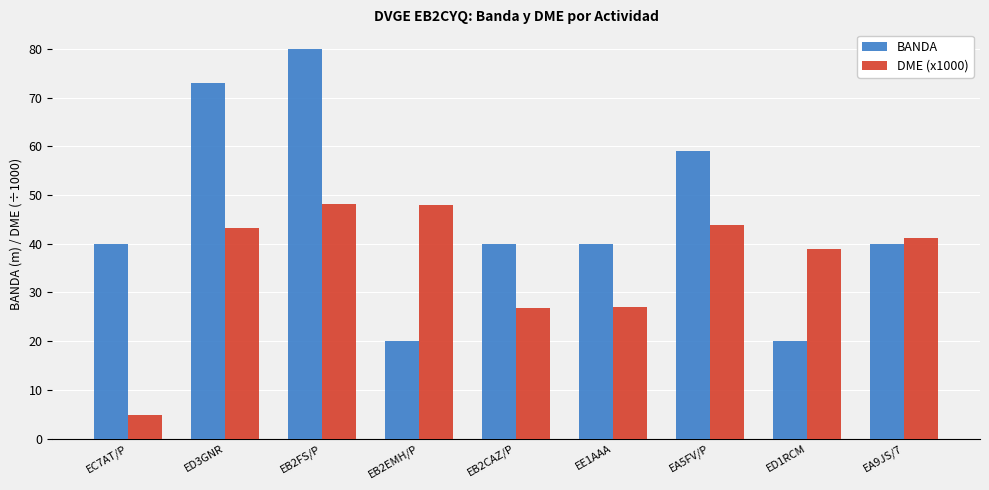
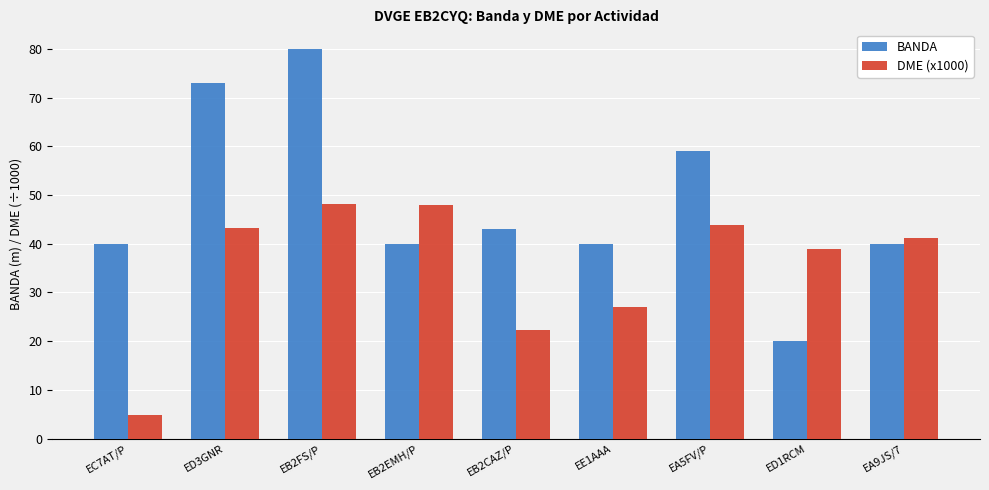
  {
    "BANDA": {
      "EC7AT/P": 40,
      "ED3GNR": 73,
      "EB2FS/P": 80,
-     "EB2EMH/P": 20,
-     "EB2CAZ/P": 40,
+     "EB2EMH/P": 40,
+     "EB2CAZ/P": 43,
      "EE1AAA": 40,
      "EA5FV/P": 59,
      "ED1RCM": 20,
      "EA9JS/7": 40
    },
    "DME (x1000)": {
      "EC7AT/P": 5,
      "ED3GNR": 43,
      "EB2FS/P": 48,
      "EB2EMH/P": 48,
-     "EB2CAZ/P": 27,
+     "EB2CAZ/P": 22,
      "EE1AAA": 27,
      "EA5FV/P": 44,
      "ED1RCM": 39,
      "EA9JS/7": 41
    }
  }
